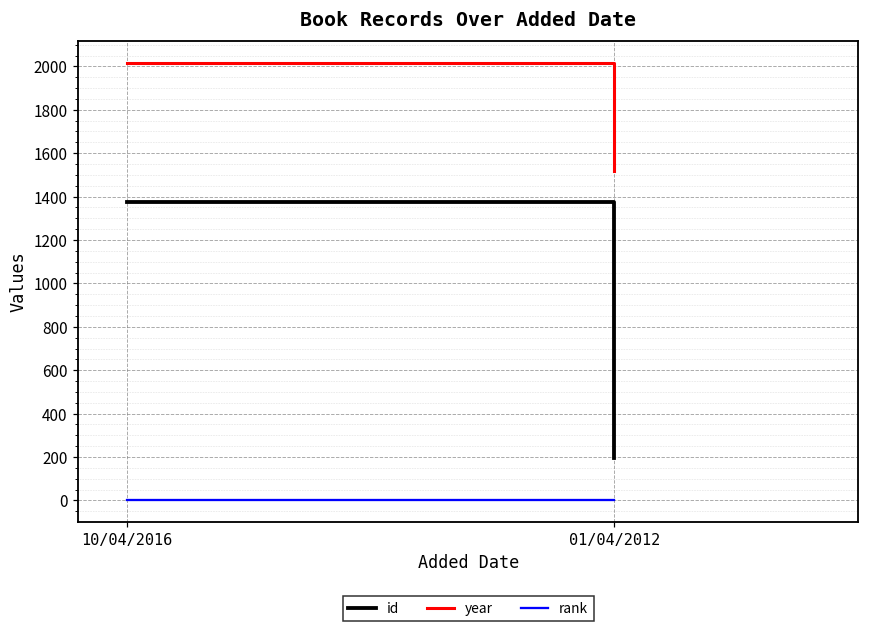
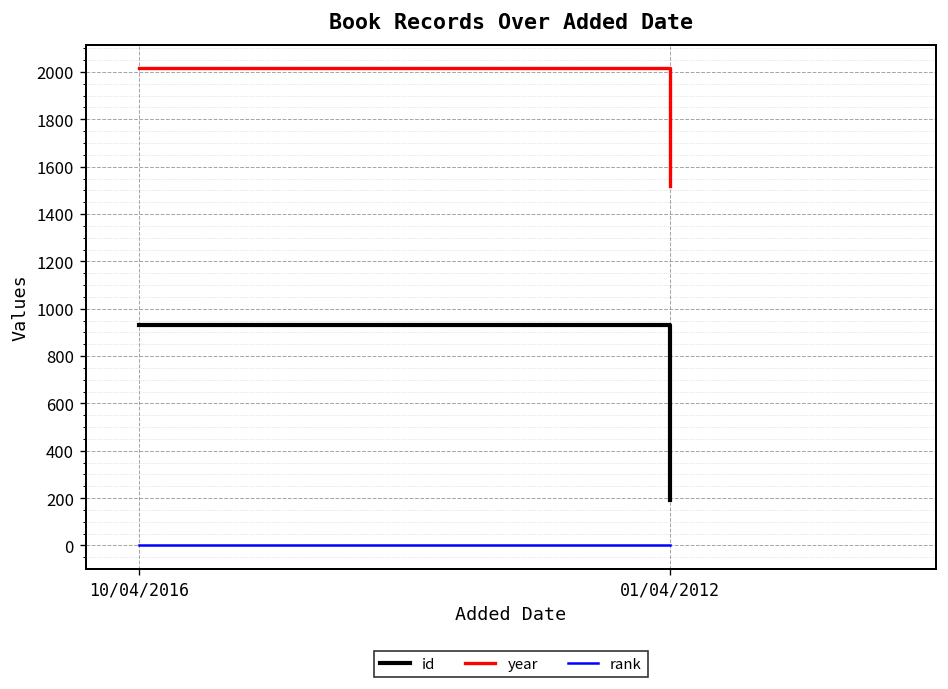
  {
    "id": {
-     "10/04/2016": 1380,
+     "10/04/2016": 930,
      "01/04/2012": 190
    },
    "year": {
      "10/04/2016": 2020,
      "01/04/2012": 1520
    },
    "rank": {
      "10/04/2016": 0,
      "01/04/2012": 0
    }
  }
